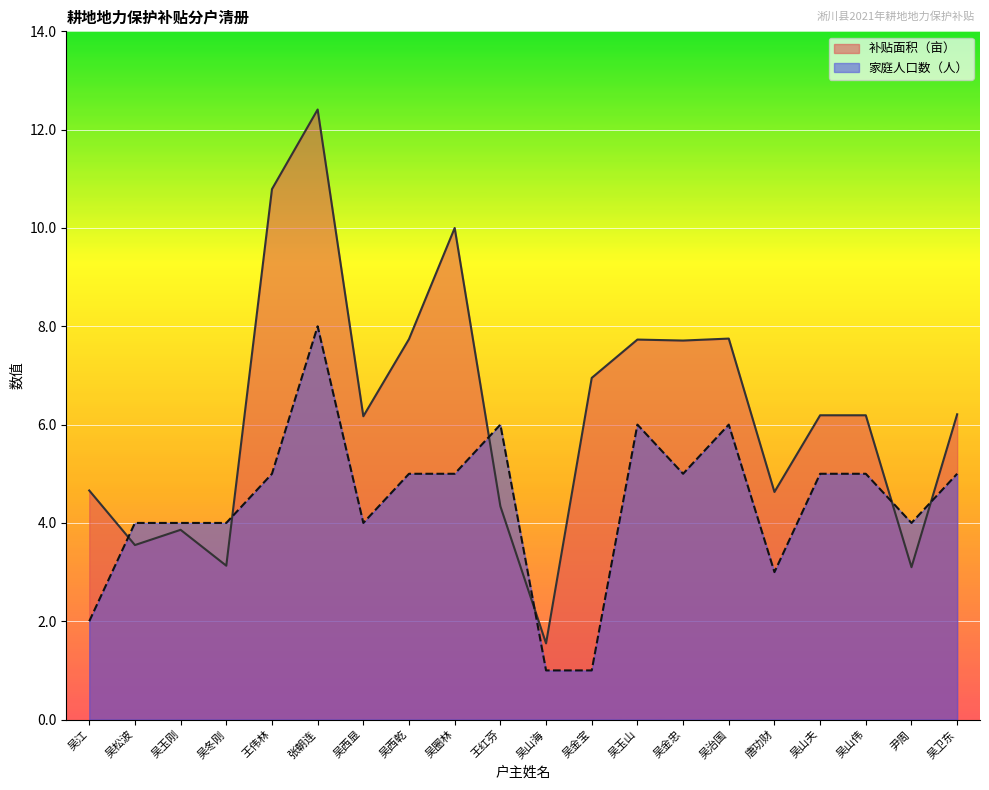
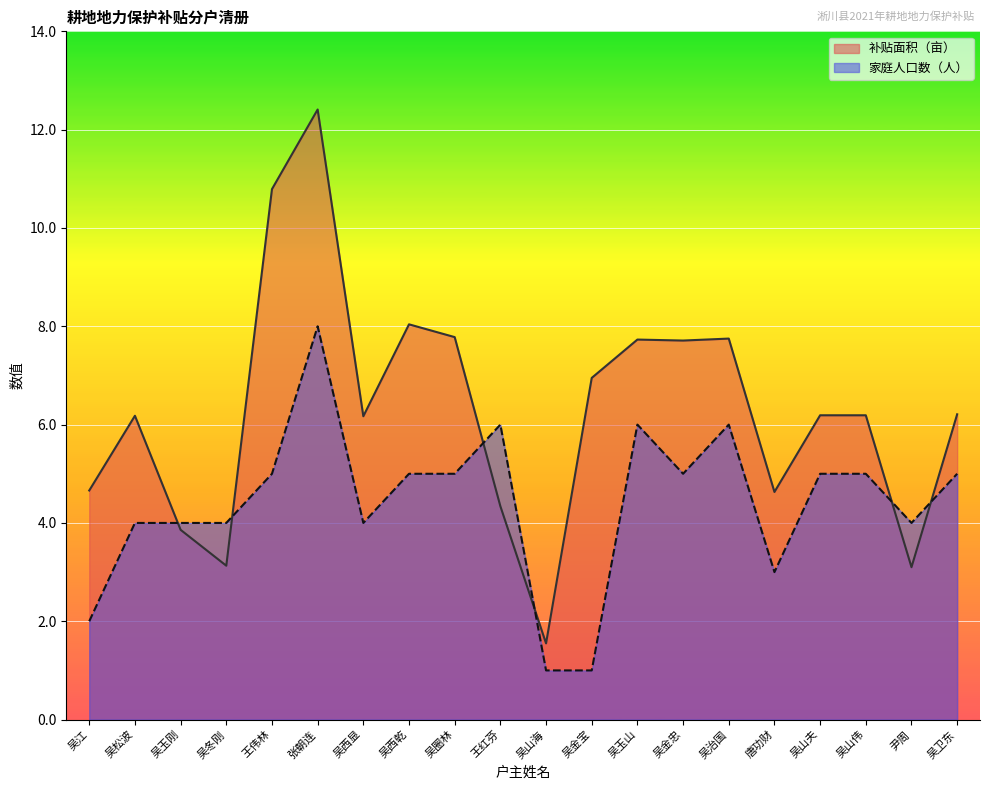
  {
    "补贴面积（亩）": {
      "吴江": 4.7,
-     "吴松波": 3.6,
+     "吴松波": 6.2,
      "吴玉刚": 3.9,
      "吴冬刚": 3.1,
      "王伟林": 10.8,
      "张朝连": 12.4,
      "吴西显": 6.2,
-     "吴西乾": 7.7,
-     "吴圈林": 10.0,
+     "吴西乾": 8.0,
+     "吴圈林": 7.8,
      "王红芬": 4.3,
      "吴山海": 1.6,
      "吴金宝": 7.0,
      "吴玉山": 7.7,
      "吴金忠": 7.7,
      "吴治国": 7.8,
      "唐功财": 4.6,
      "吴山夫": 6.2,
      "吴山伟": 6.2,
      "尹周": 3.1,
      "吴卫东": 6.2
    },
    "家庭人口数（人）": {
      "吴江": 2.0,
      "吴松波": 4.0,
      "吴玉刚": 4.0,
      "吴冬刚": 4.0,
      "王伟林": 5.0,
      "张朝连": 8.0,
      "吴西显": 4.0,
      "吴西乾": 5.0,
      "吴圈林": 5.0,
      "王红芬": 6.0,
      "吴山海": 1.0,
      "吴金宝": 1.0,
      "吴玉山": 6.0,
      "吴金忠": 5.0,
      "吴治国": 6.0,
      "唐功财": 3.0,
      "吴山夫": 5.0,
      "吴山伟": 5.0,
      "尹周": 4.0,
      "吴卫东": 5.0
    }
  }
